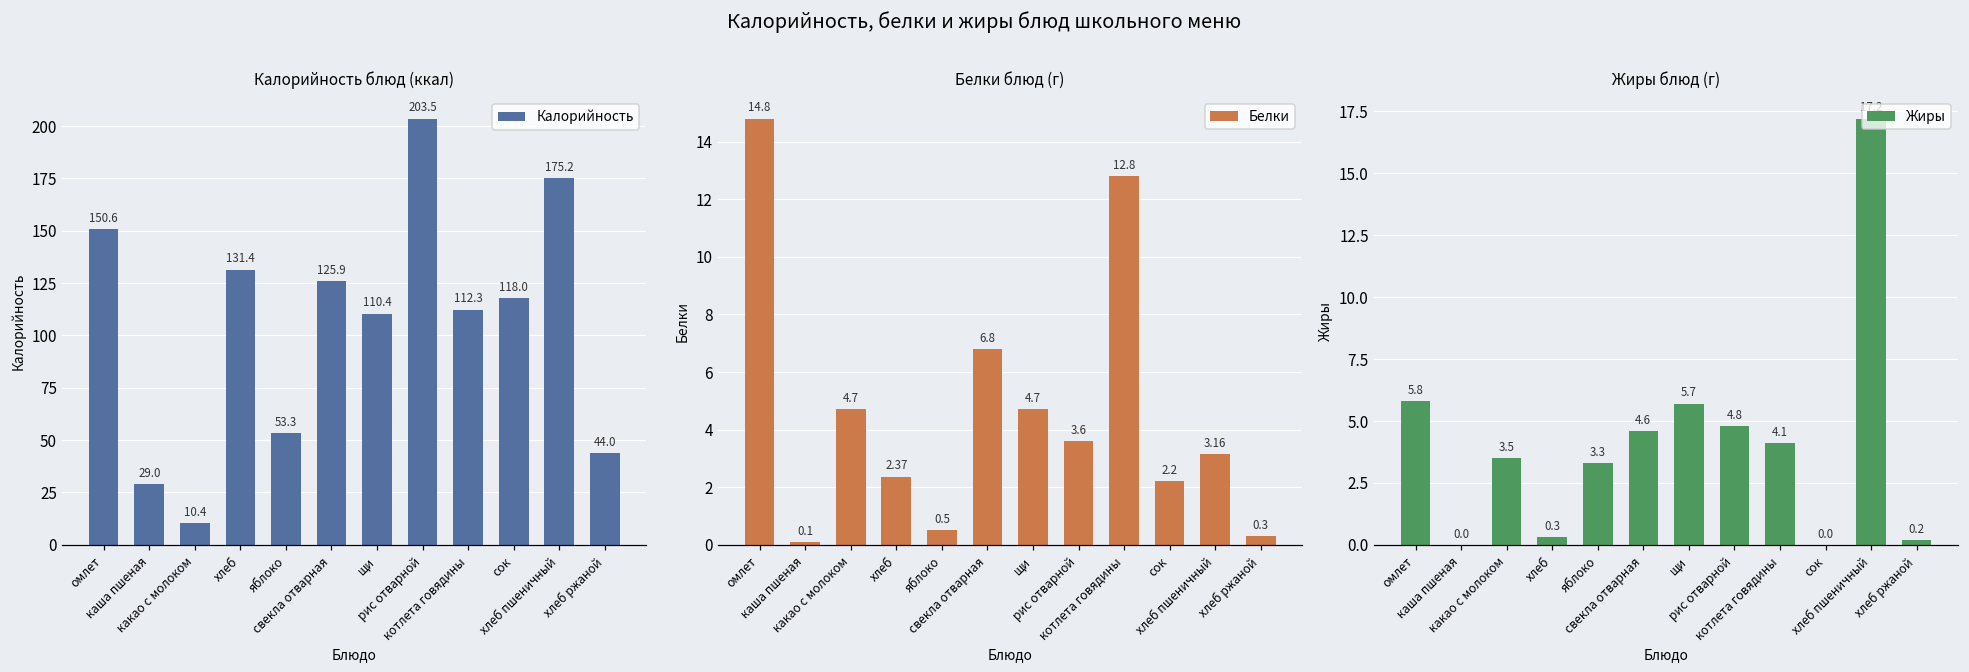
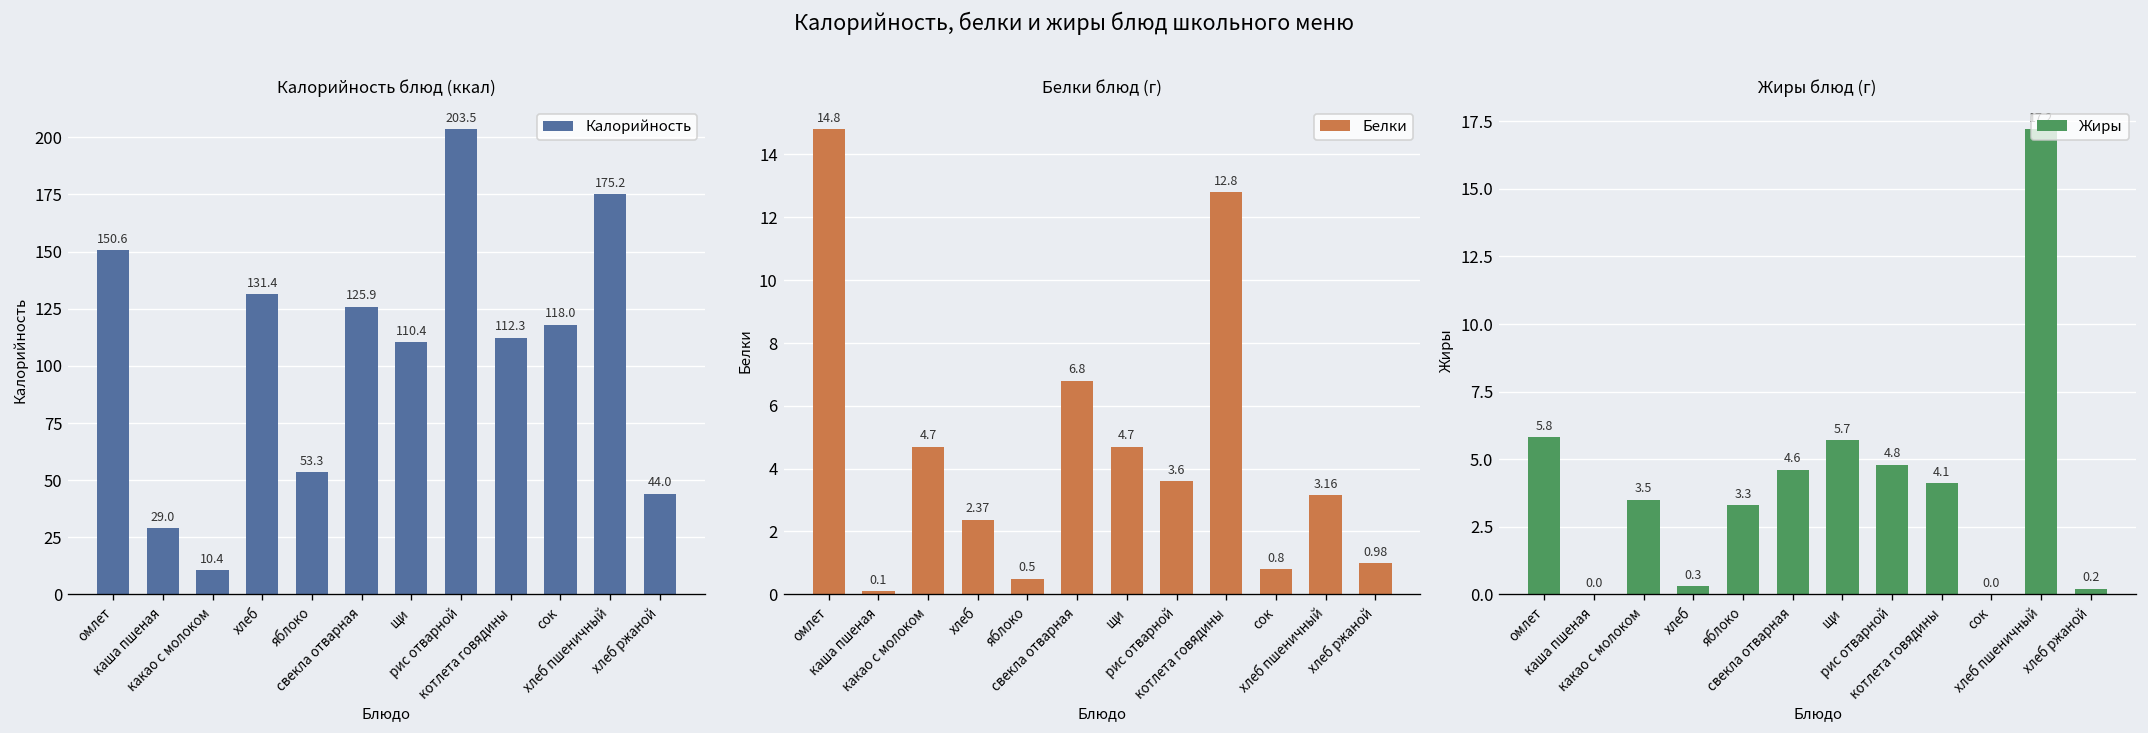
  {
    "Калорийность блюд (ккал)": {
      "омлет": 150.6,
      "каша пшеная": 29.0,
      "какао с молоком": 10.4,
      "хлеб": 131.4,
      "яблоко": 53.3,
      "свекла отварная": 125.9,
      "щи": 110.4,
      "рис отварной": 203.5,
      "котлета говядины": 112.3,
      "сок": 118.0,
      "хлеб пшеничный": 175.2,
      "хлеб ржаной": 44.0
    },
    "Белки блюд (г)": {
      "омлет": 14.8,
      "каша пшеная": 0.1,
      "какао с молоком": 4.7,
      "хлеб": 2.37,
      "яблоко": 0.5,
      "свекла отварная": 6.8,
      "щи": 4.7,
      "рис отварной": 3.6,
      "котлета говядины": 12.8,
-     "сок": 2.2,
+     "сок": 0.8,
      "хлеб пшеничный": 3.16,
-     "хлеб ржаной": 0.3
+     "хлеб ржаной": 0.98
    },
    "Жиры блюд (г)": {
      "омлет": 5.8,
      "каша пшеная": 0.0,
      "какао с молоком": 3.5,
      "хлеб": 0.3,
      "яблоко": 3.3,
      "свекла отварная": 4.6,
      "щи": 5.7,
      "рис отварной": 4.8,
      "котлета говядины": 4.1,
      "сок": 0.0,
      "хлеб ржаной": 0.2
    }
  }
